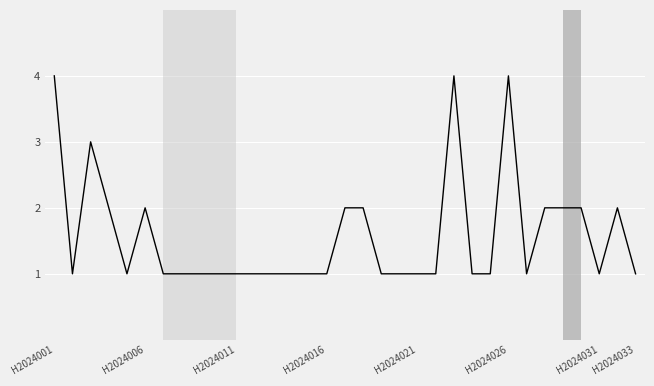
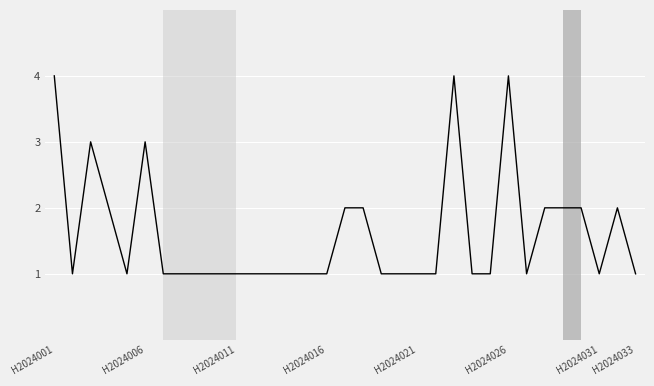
  {
    "H2024001": 4,
-   "H2024006": 2,
+   "H2024006": 3,
    "H2024011": 1,
    "H2024016": 1,
    "H2024021": 1,
    "H2024026": 4,
    "H2024031": 1,
    "H2024033": 1
  }
